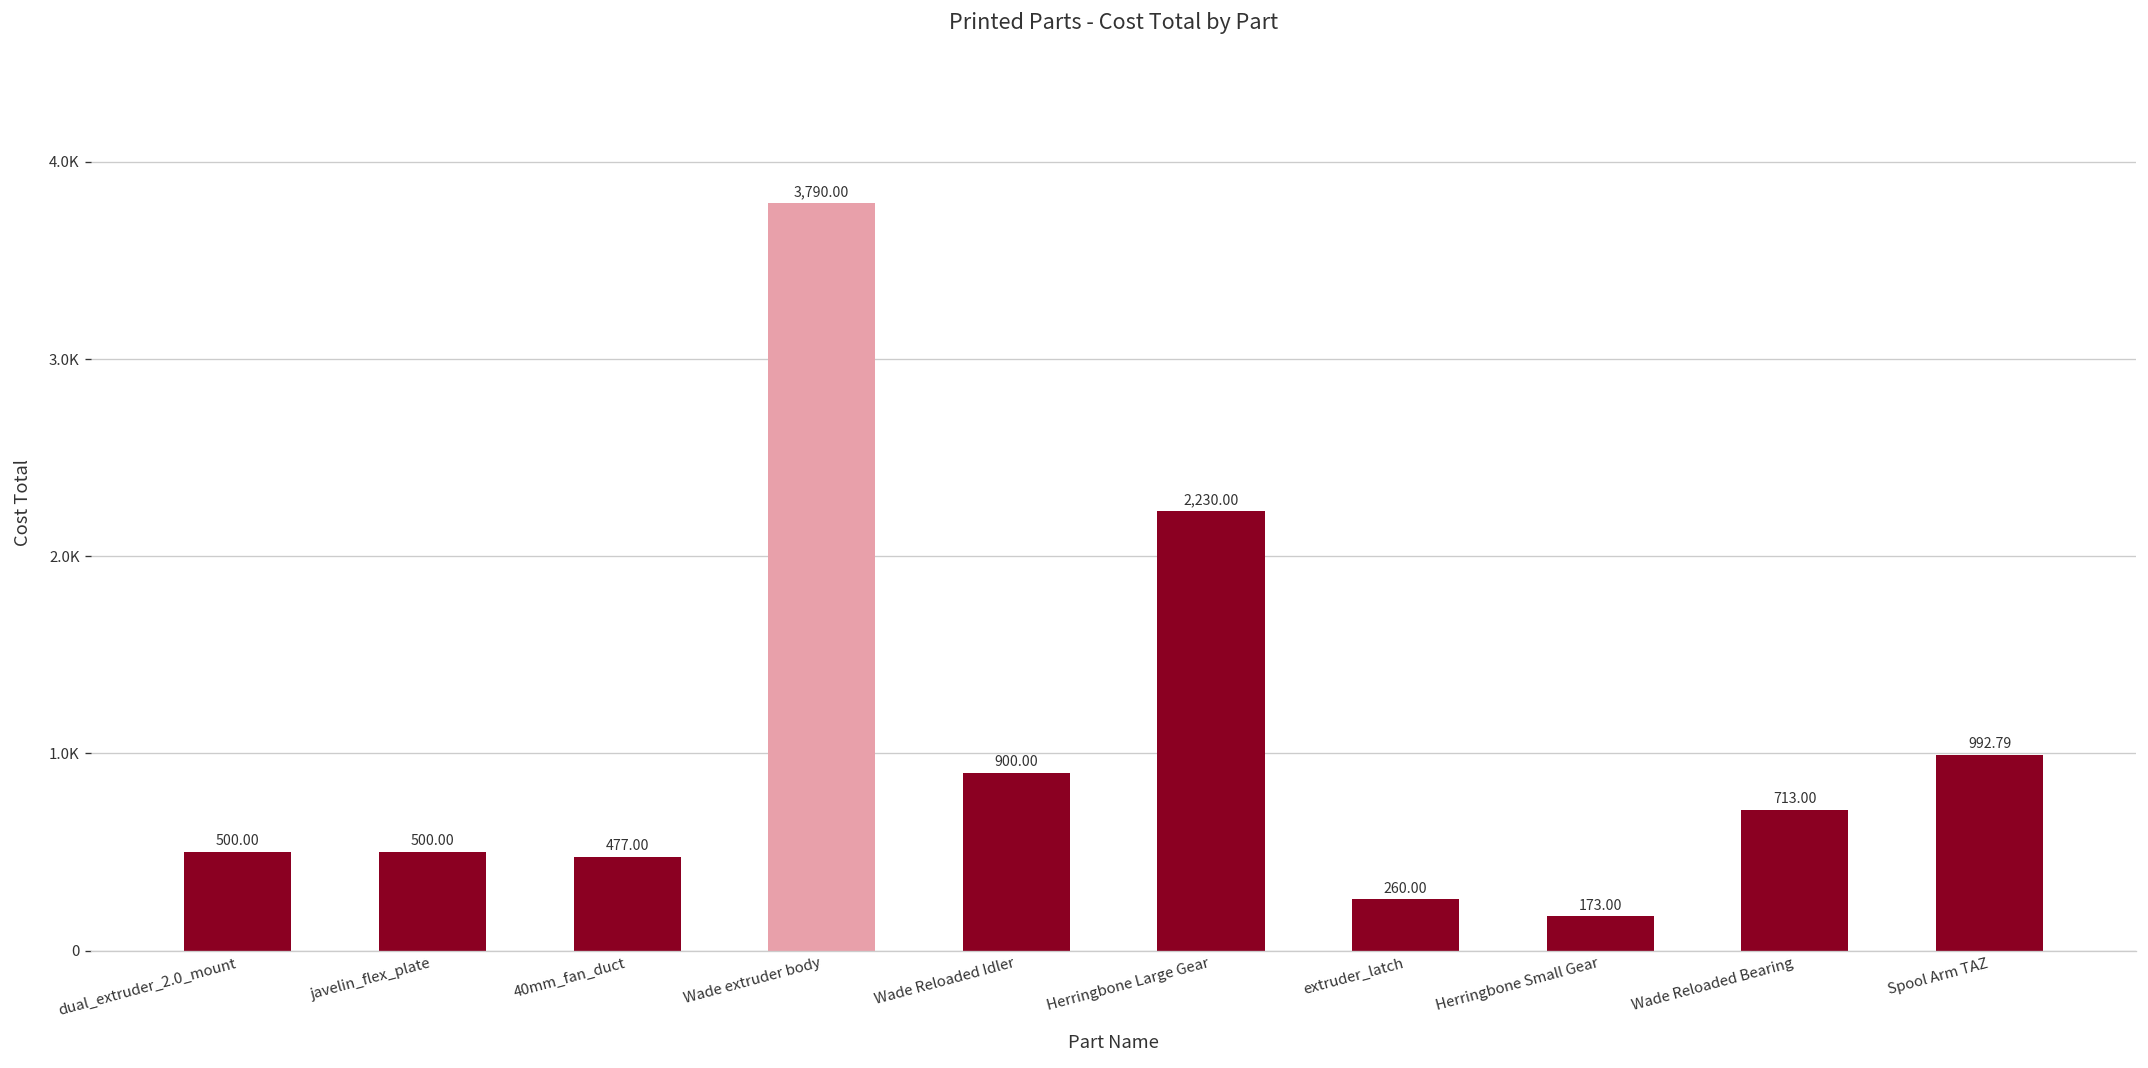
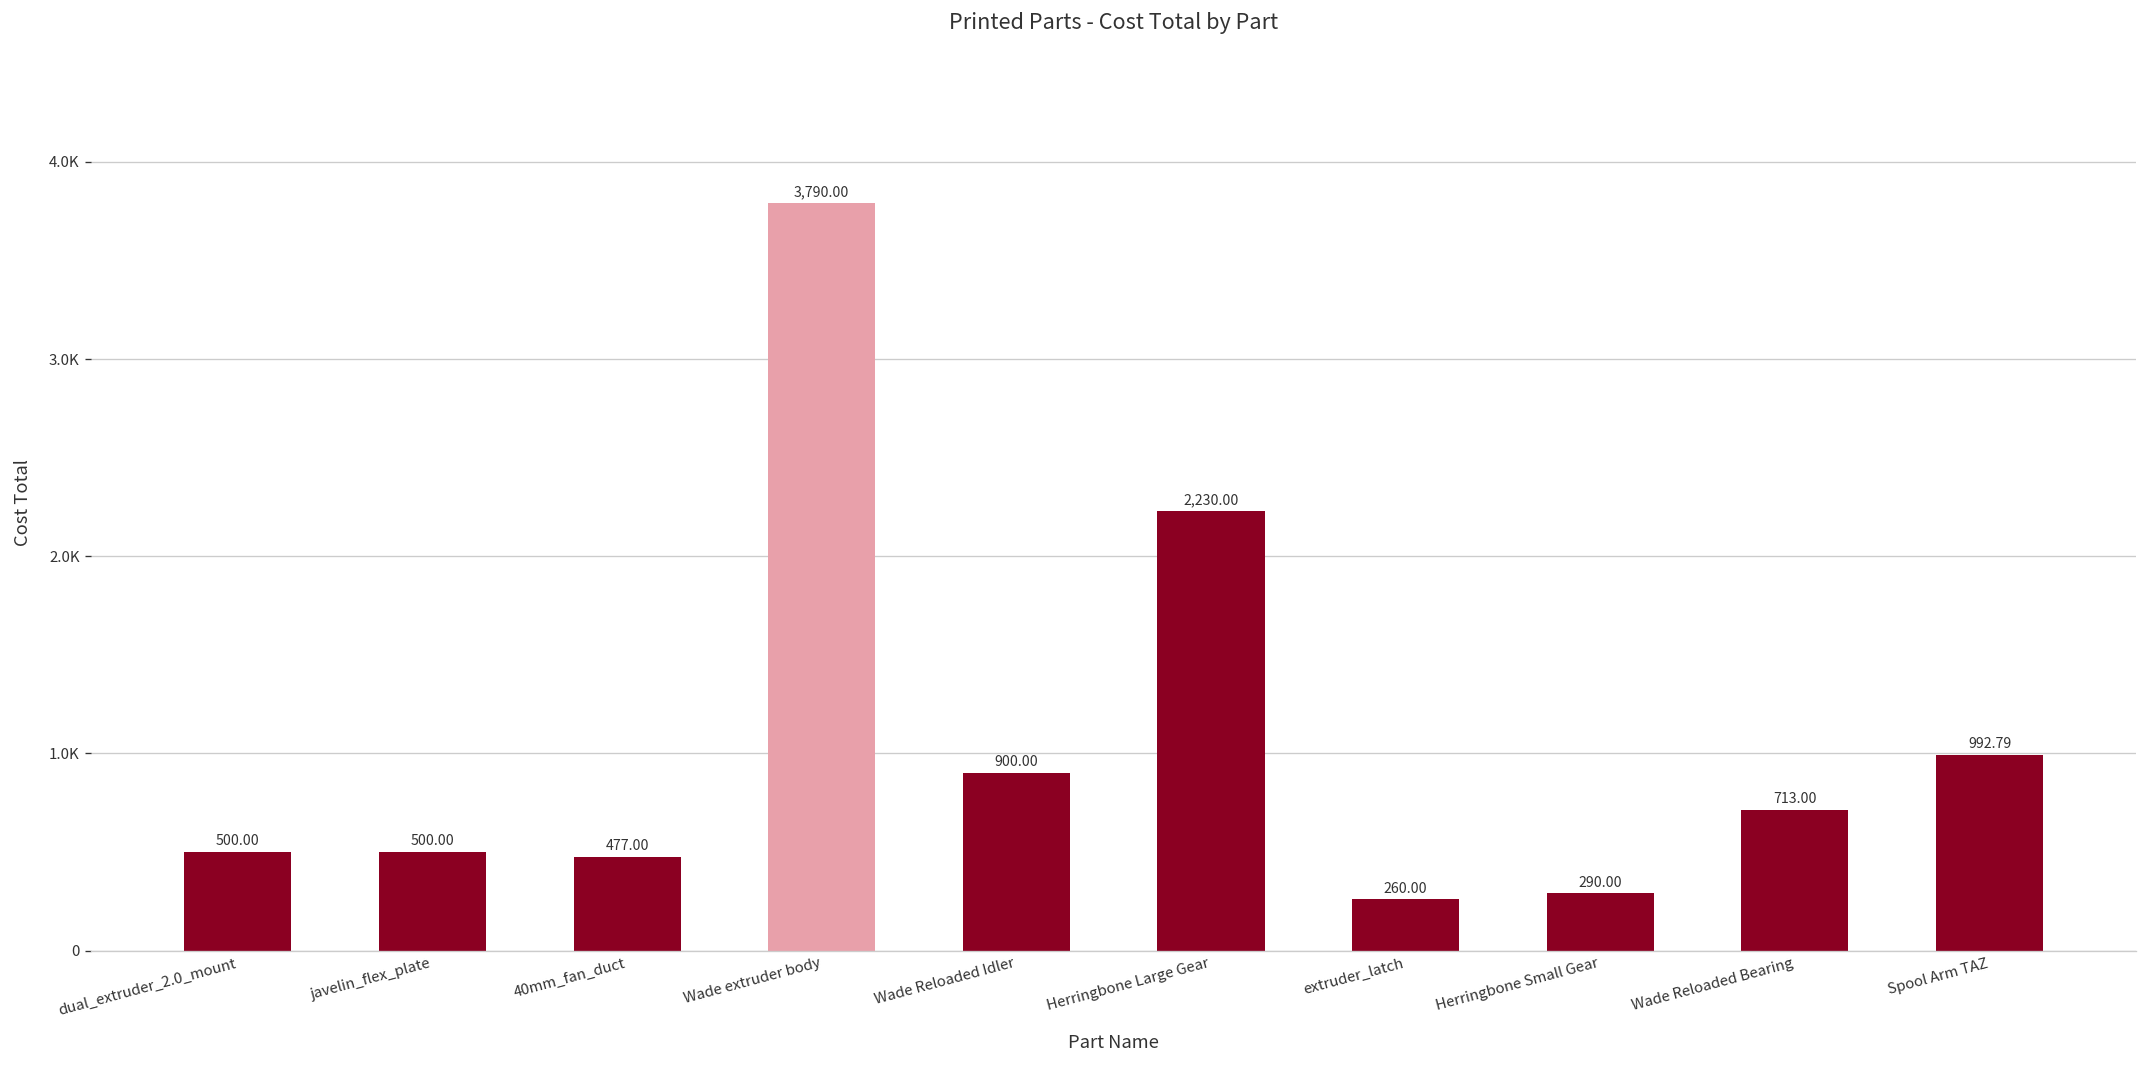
  {
    "dual_extruder_2.0_mount": "500.00",
    "javelin_flex_plate": "500.00",
    "40mm_fan_duct": "477.00",
    "Wade extruder body": "3,790.00",
    "Wade Reloaded Idler": "900.00",
    "Herringbone Large Gear": "2,230.00",
    "extruder_latch": "260.00",
-   "Herringbone Small Gear": "173.00",
+   "Herringbone Small Gear": "290.00",
    "Wade Reloaded Bearing": "713.00",
    "Spool Arm TAZ": "992.79"
  }
